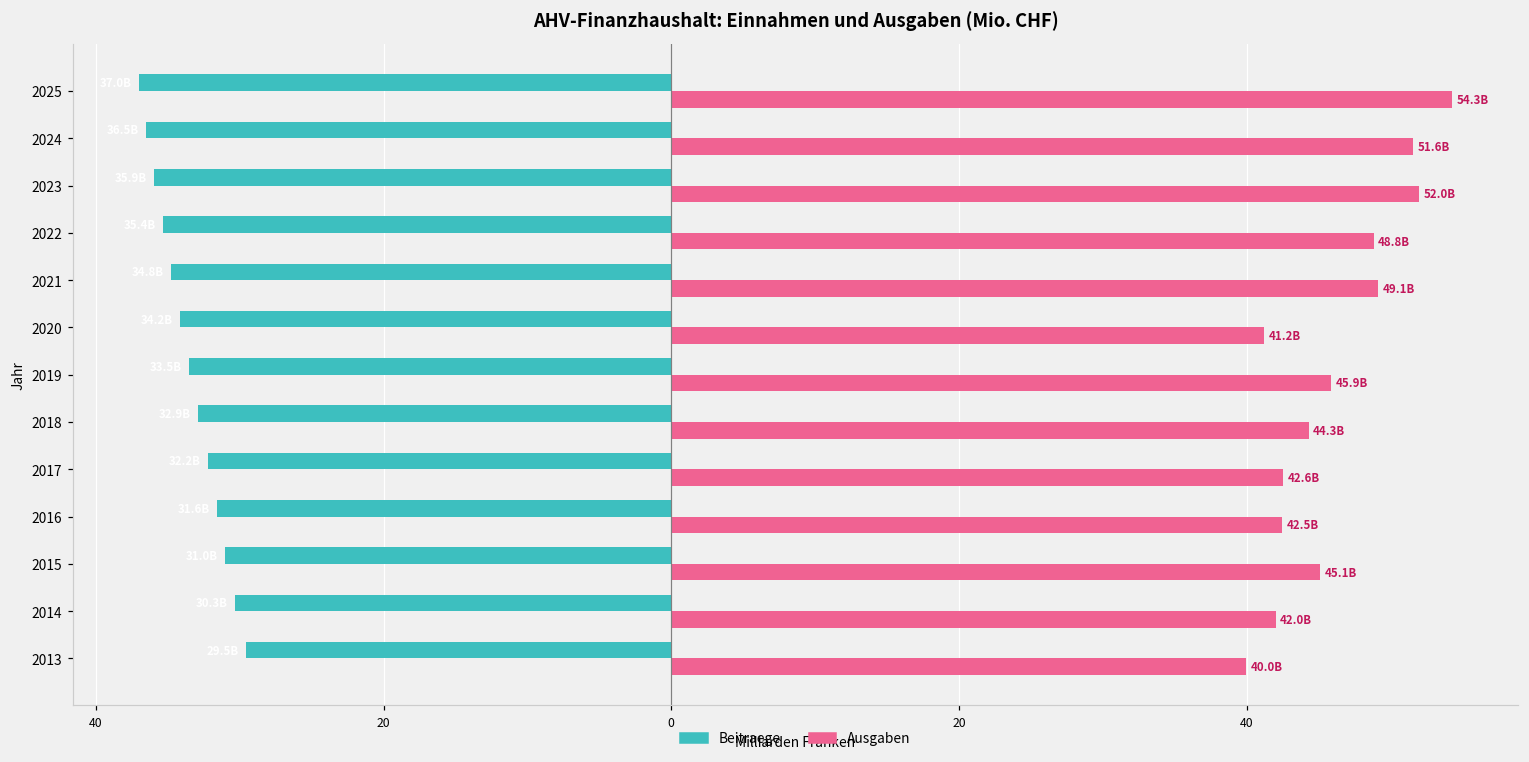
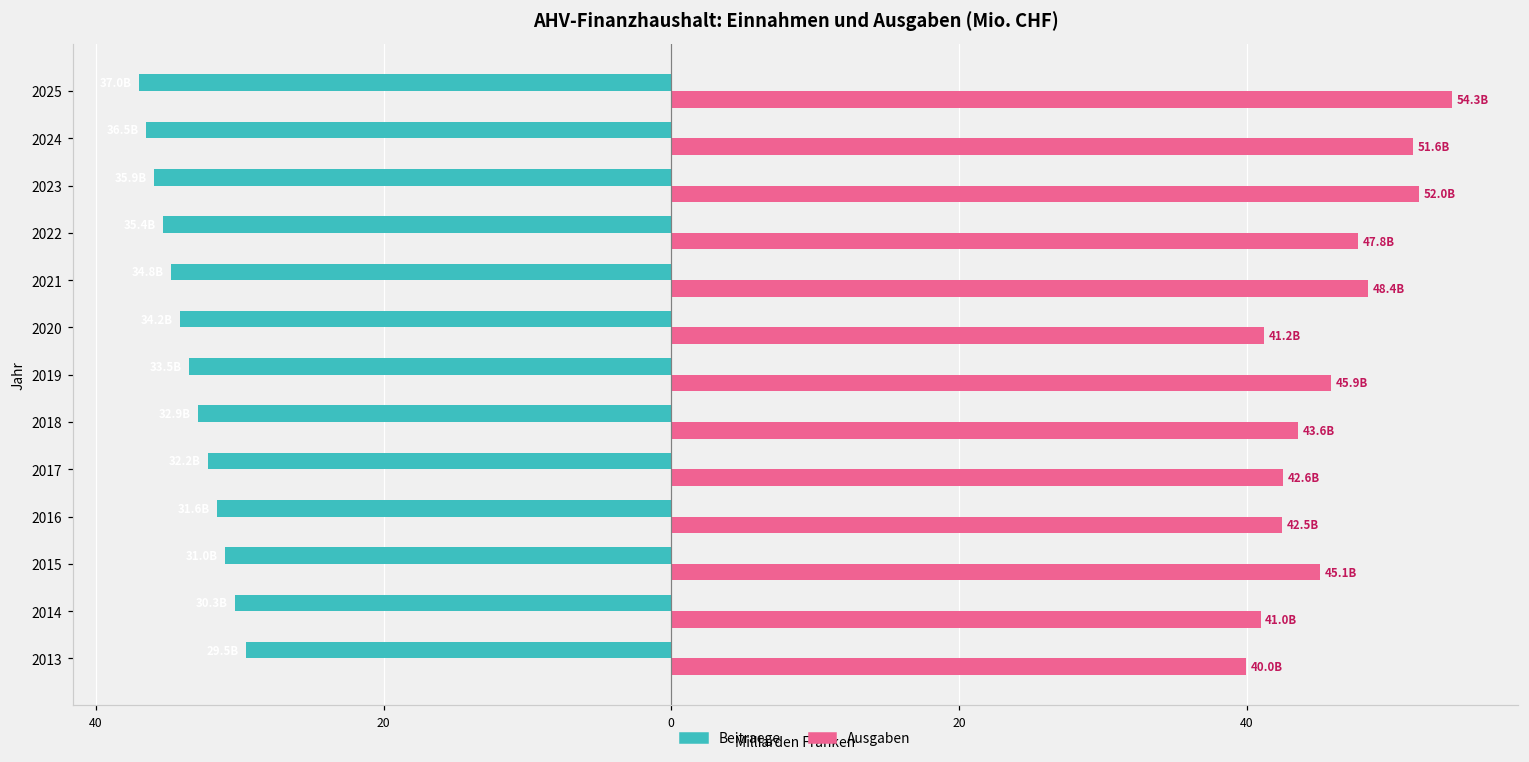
  {
    "Ausgaben": {
      "2025": "54.3B",
      "2024": "51.6B",
      "2023": "52.0B",
-     "2022": "48.8B",
-     "2021": "49.1B",
+     "2022": "47.8B",
+     "2021": "48.4B",
      "2020": "41.2B",
      "2019": "45.9B",
-     "2018": "44.3B",
+     "2018": "43.6B",
      "2017": "42.6B",
      "2016": "42.5B",
      "2015": "45.1B",
-     "2014": "42.0B",
+     "2014": "41.0B",
      "2013": "40.0B"
    }
  }
